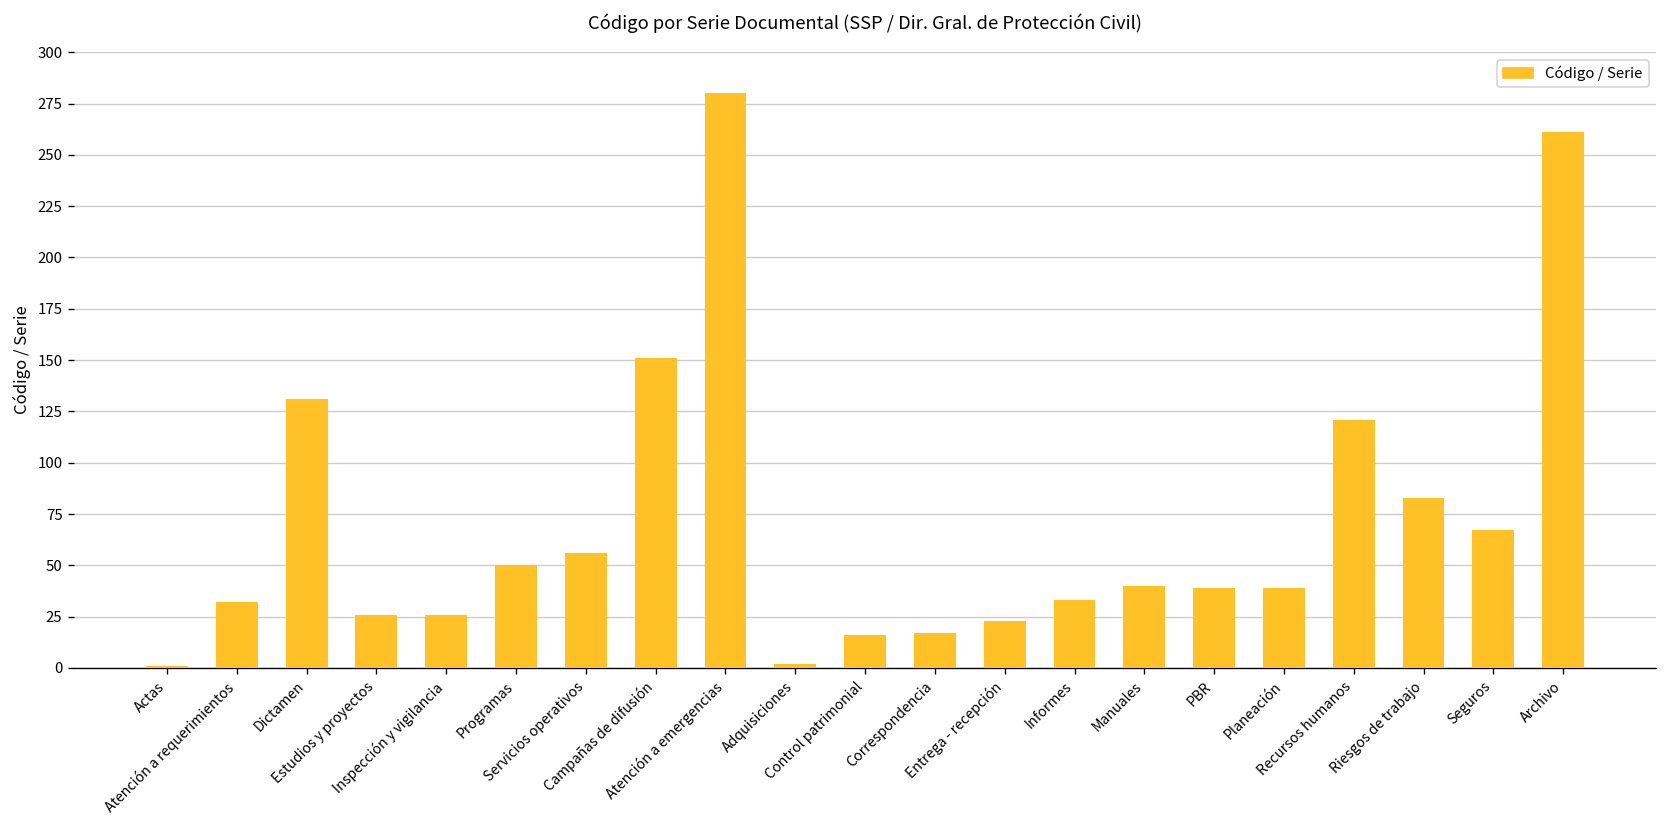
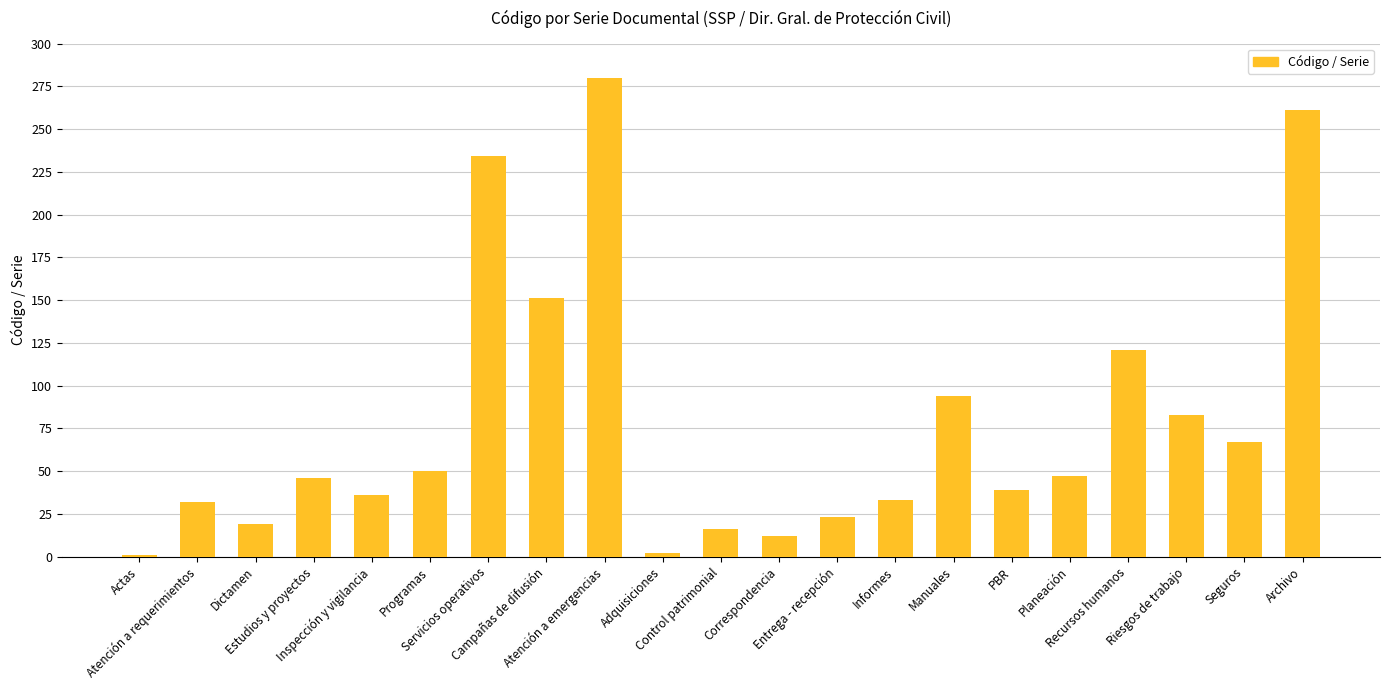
  {
    "Atención a requerimientos": 32,
-   "Dictamen": 131,
-   "Estudios y proyectos": 26,
-   "Inspección y vigilancia": 26,
+   "Dictamen": 19,
+   "Estudios y proyectos": 46,
+   "Inspección y vigilancia": 36,
    "Programas": 50,
-   "Servicios operativos": 56,
+   "Servicios operativos": 234,
    "Campañas de difusión": 151,
    "Atención a emergencias": 280,
    "Adquisiciones": 2,
    "Control patrimonial": 16,
-   "Correspondencia": 17,
+   "Correspondencia": 12,
    "Entrega - recepción": 23,
    "Informes": 33,
-   "Manuales": 40,
+   "Manuales": 94,
    "PBR": 39,
-   "Planeación": 39,
+   "Planeación": 47,
    "Recursos humanos": 121,
    "Riesgos de trabajo": 83,
    "Seguros": 67,
    "Archivo": 261
  }
